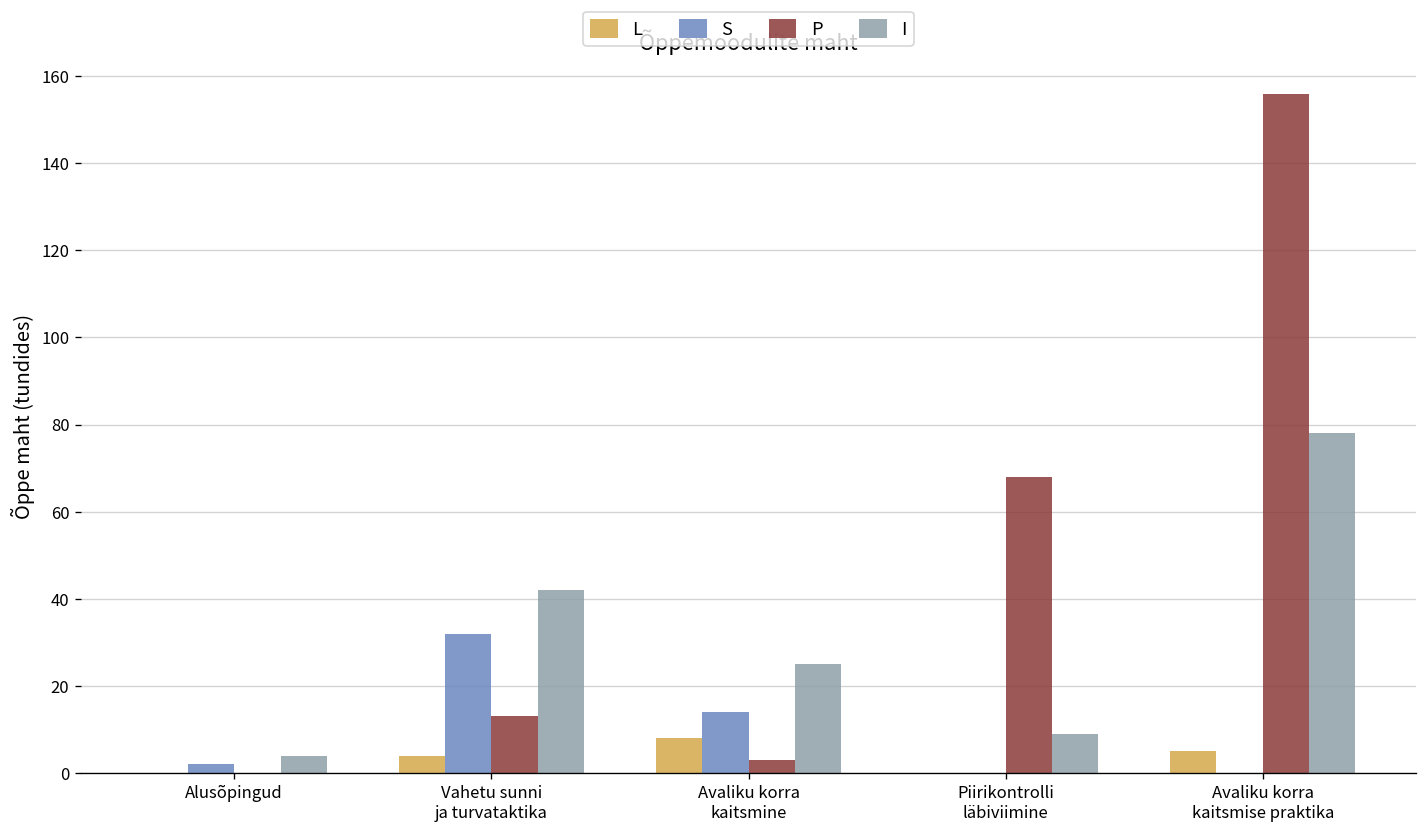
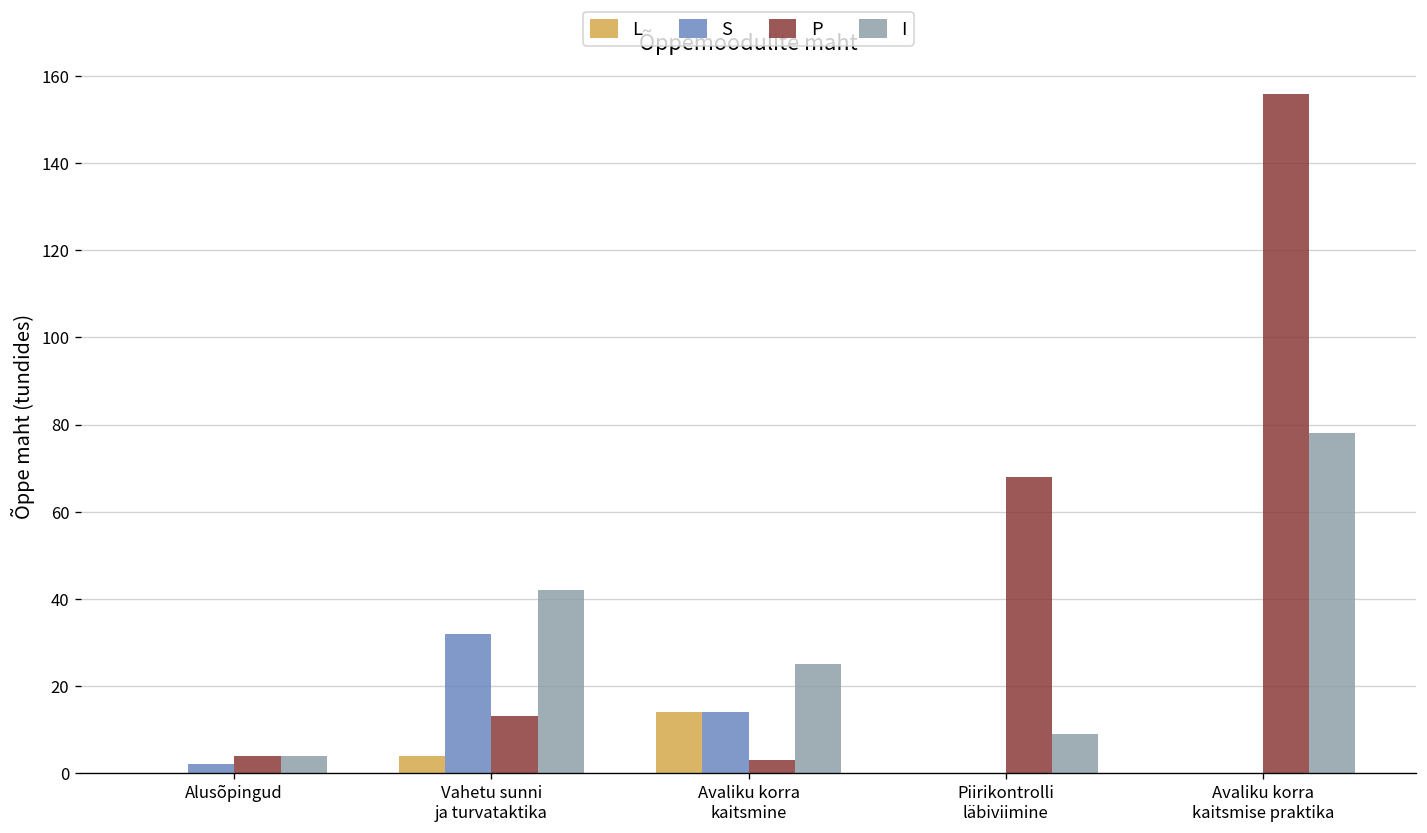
  {
    "L": {
      "Alusõpingud": 0,
      "Vahetu sunni ja turvataktika": 4,
-     "Avaliku korra kaitsmine": 8,
+     "Avaliku korra kaitsmine": 14,
      "Piirikontrolli läbiviimine": 0,
-     "Avaliku korra kaitsmise praktika": 5
+     "Avaliku korra kaitsmise praktika": 0
    },
    "P": {
-     "Alusõpingud": 0,
+     "Alusõpingud": 4,
      "Vahetu sunni ja turvataktika": 13,
      "Avaliku korra kaitsmine": 3,
      "Piirikontrolli läbiviimine": 68,
      "Avaliku korra kaitsmise praktika": 156
    }
  }
